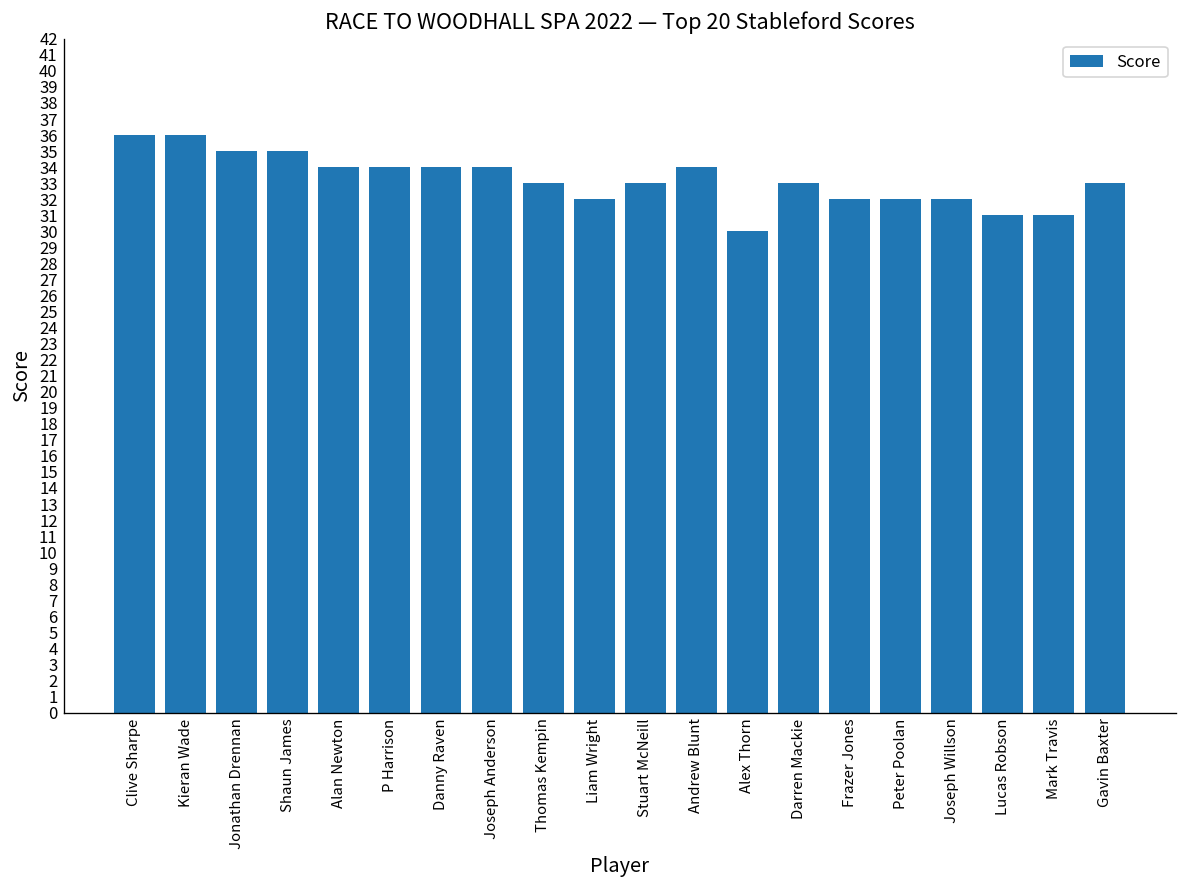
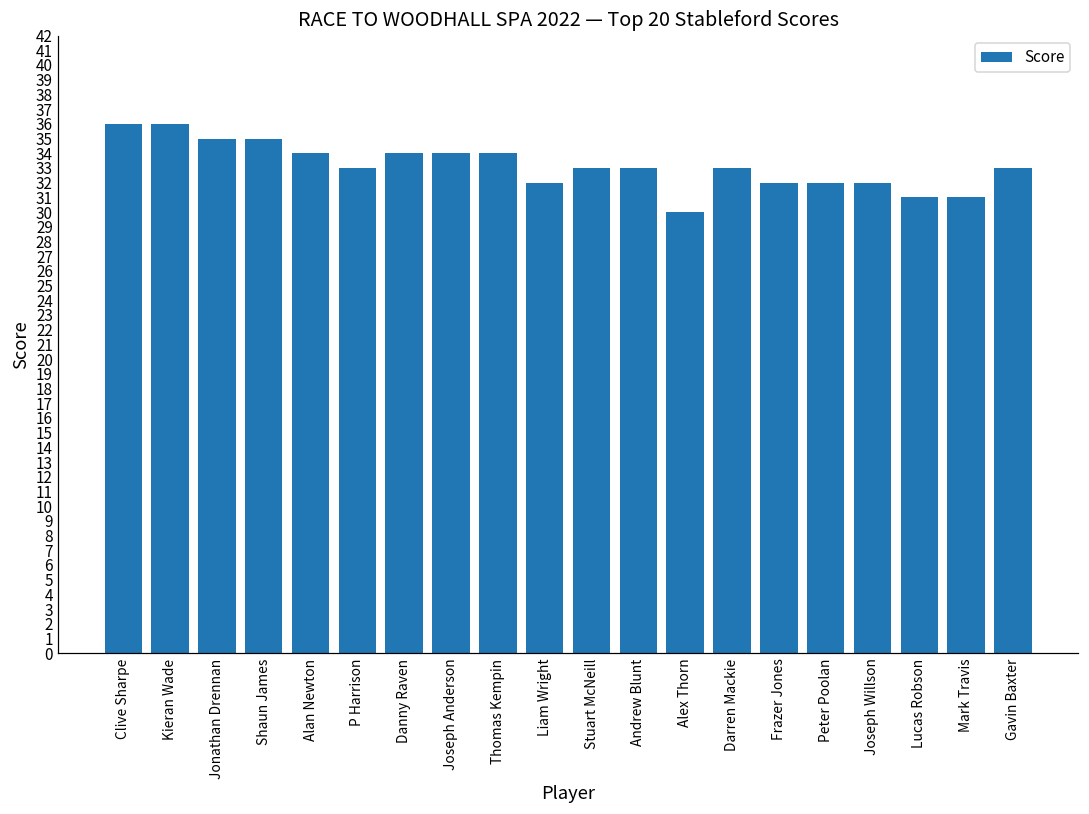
  {
    "Clive Sharpe": 36,
    "Kieran Wade": 36,
    "Jonathan Drennan": 35,
    "Shaun James": 35,
    "Alan Newton": 34,
-   "P Harrison": 34,
+   "P Harrison": 33,
    "Danny Raven": 34,
    "Joseph Anderson": 34,
-   "Thomas Kempin": 33,
+   "Thomas Kempin": 34,
    "Liam Wright": 32,
    "Stuart McNeill": 33,
-   "Andrew Blunt": 34,
+   "Andrew Blunt": 33,
    "Alex Thorn": 30,
    "Darren Mackie": 33,
    "Frazer Jones": 32,
    "Peter Poolan": 32,
    "Joseph Willson": 32,
    "Lucas Robson": 31,
    "Mark Travis": 31,
    "Gavin Baxter": 33
  }
